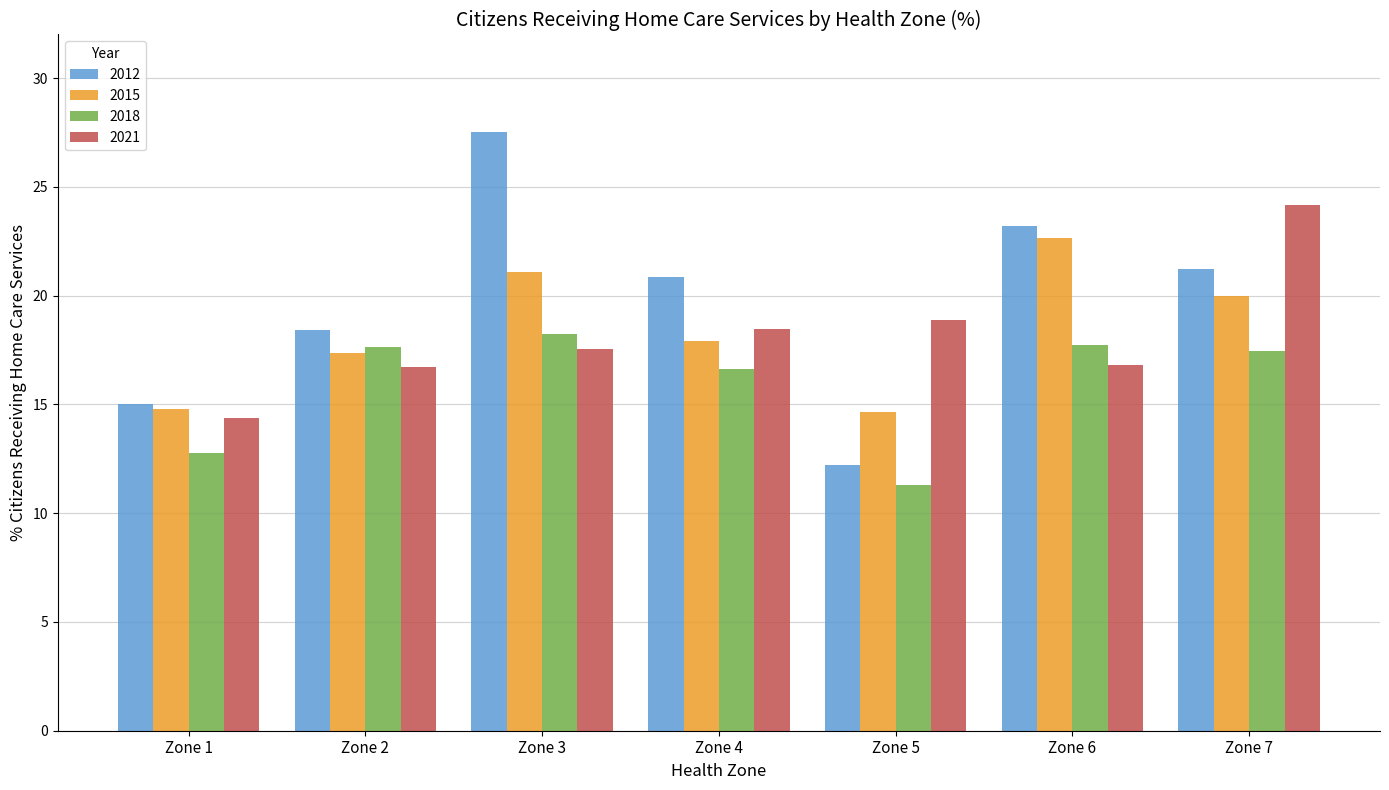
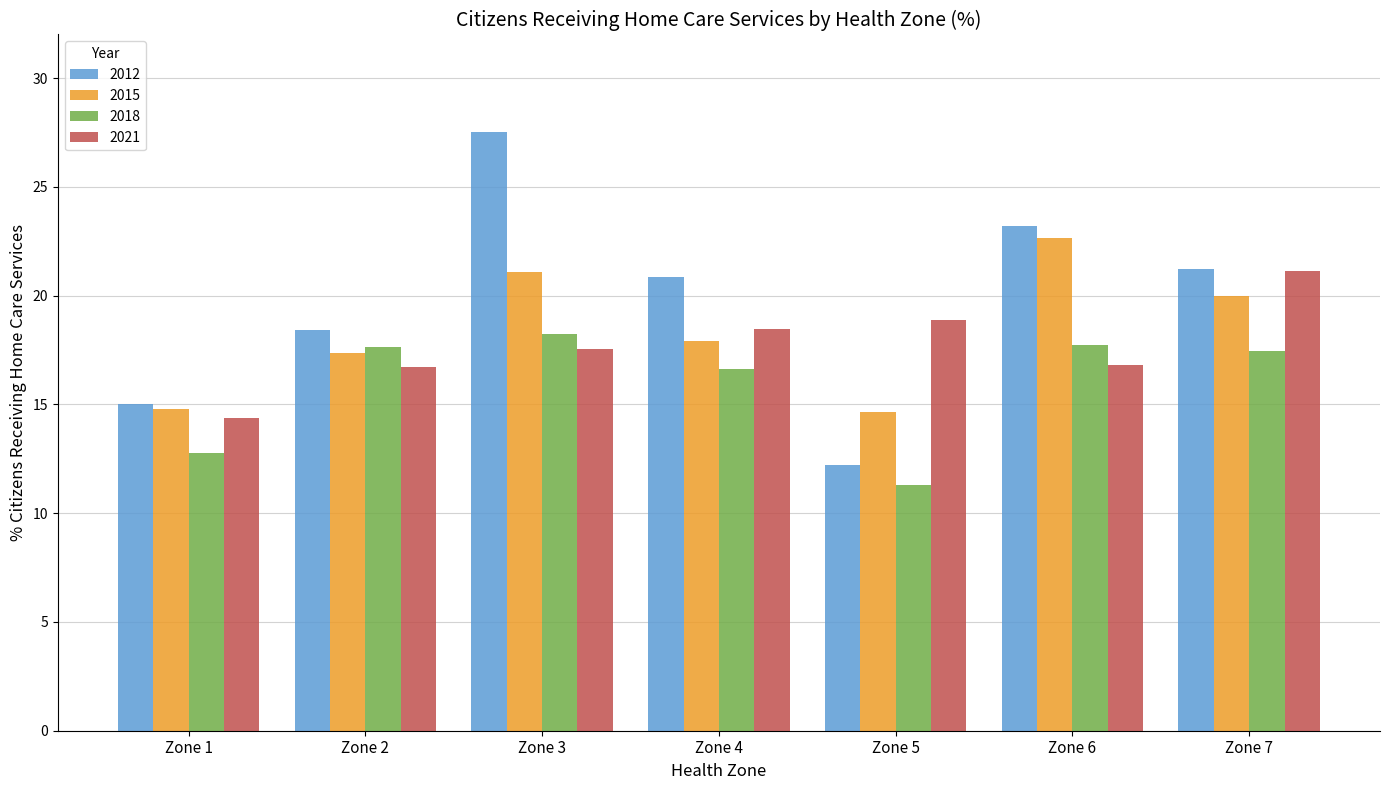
  {
    "2012": {
      "Zone 1": 15.0,
      "Zone 2": 18.4,
      "Zone 3": 27.5,
      "Zone 4": 20.9,
      "Zone 5": 12.2,
      "Zone 6": 23.2,
      "Zone 7": 21.2
    },
    "2015": {
      "Zone 1": 14.8,
      "Zone 2": 17.4,
      "Zone 3": 21.1,
      "Zone 4": 17.9,
      "Zone 5": 14.6,
      "Zone 6": 22.6,
      "Zone 7": 20.0
    },
    "2018": {
      "Zone 1": 12.8,
      "Zone 2": 17.6,
      "Zone 3": 18.2,
      "Zone 4": 16.6,
      "Zone 5": 11.3,
      "Zone 6": 17.7,
      "Zone 7": 17.4
    },
    "2021": {
      "Zone 1": 14.4,
      "Zone 2": 16.7,
      "Zone 3": 17.5,
      "Zone 4": 18.5,
      "Zone 5": 18.9,
      "Zone 6": 16.8,
-     "Zone 7": 24.2
+     "Zone 7": 21.1
    }
  }
